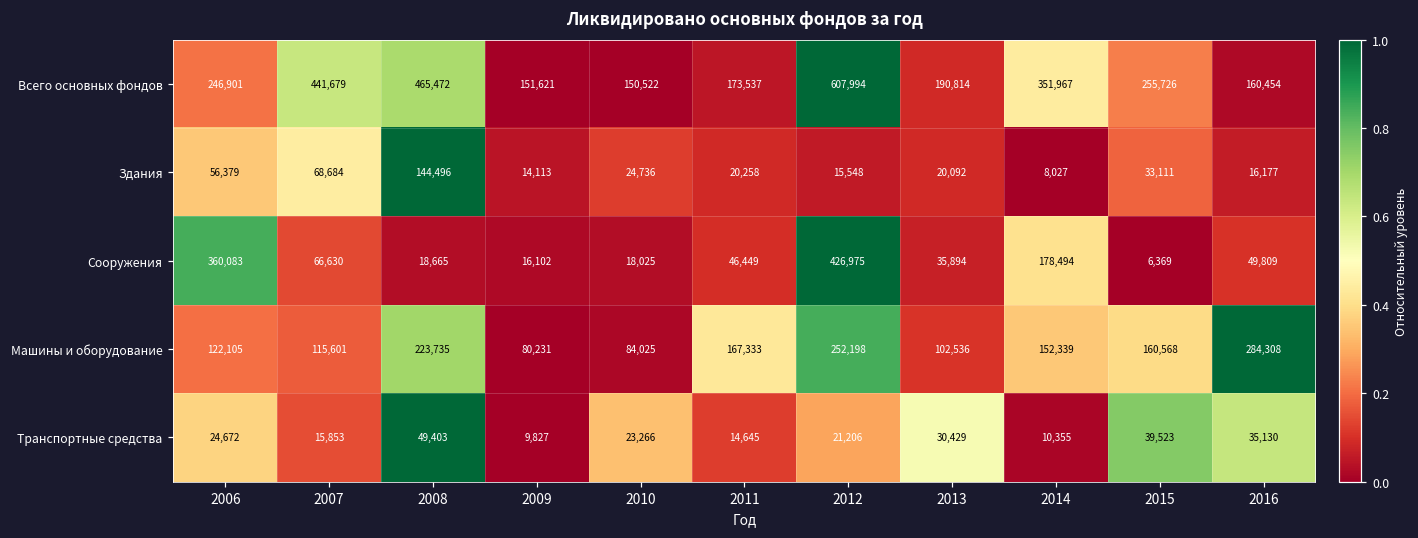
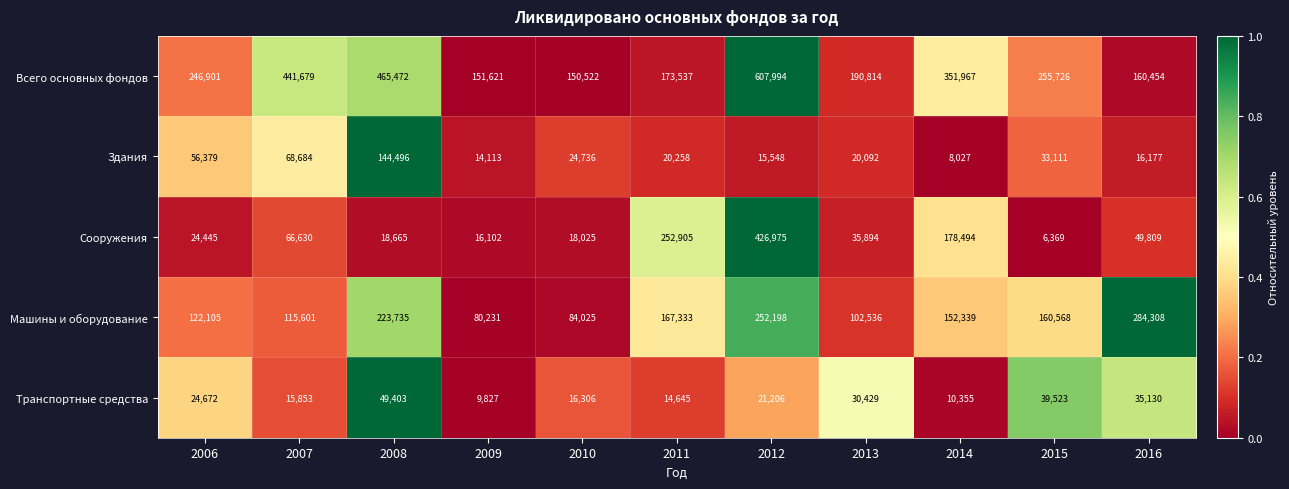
  {
    "Всего основных фондов": {
      "2006": "246,901",
      "2007": "441,679",
      "2008": "465,472",
      "2009": "151,621",
      "2010": "150,522",
      "2011": "173,537",
      "2012": "607,994",
      "2013": "190,814",
      "2014": "351,967",
      "2015": "255,726",
      "2016": "160,454"
    },
    "Здания": {
      "2006": "56,379",
      "2007": "68,684",
      "2008": "144,496",
      "2009": "14,113",
      "2010": "24,736",
      "2011": "20,258",
      "2012": "15,548",
      "2013": "20,092",
      "2014": "8,027",
      "2015": "33,111",
      "2016": "16,177"
    },
    "Сооружения": {
-     "2006": "360,083",
+     "2006": "24,445",
      "2007": "66,630",
      "2008": "18,665",
      "2009": "16,102",
      "2010": "18,025",
-     "2011": "46,449",
+     "2011": "252,905",
      "2012": "426,975",
      "2013": "35,894",
      "2014": "178,494",
      "2015": "6,369",
      "2016": "49,809"
    },
    "Машины и оборудование": {
      "2006": "122,105",
      "2007": "115,601",
      "2008": "223,735",
      "2009": "80,231",
      "2010": "84,025",
      "2011": "167,333",
      "2012": "252,198",
      "2013": "102,536",
      "2014": "152,339",
      "2015": "160,568",
      "2016": "284,308"
    },
    "Транспортные средства": {
      "2006": "24,672",
      "2007": "15,853",
      "2008": "49,403",
      "2009": "9,827",
-     "2010": "23,266",
+     "2010": "16,306",
      "2011": "14,645",
      "2012": "21,206",
      "2013": "30,429",
      "2014": "10,355",
      "2015": "39,523",
      "2016": "35,130"
    }
  }
